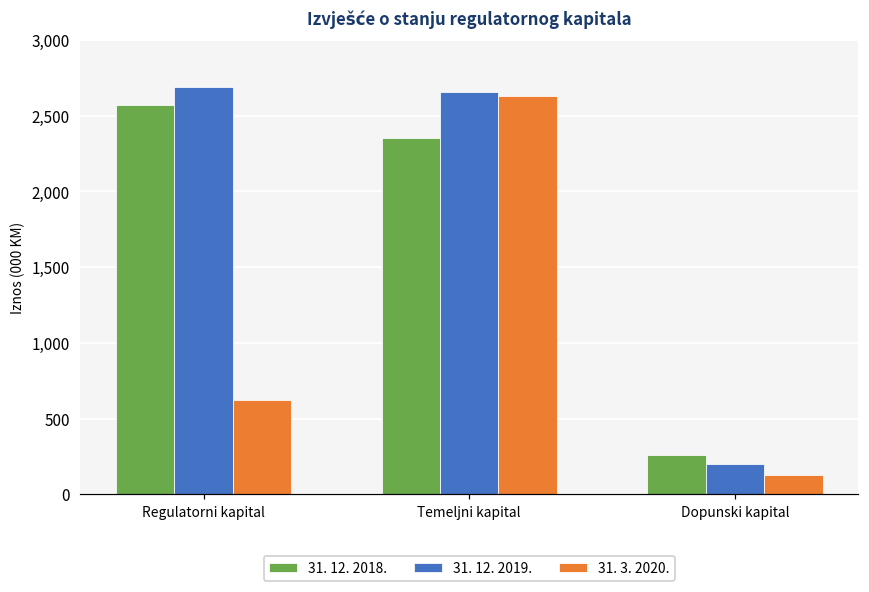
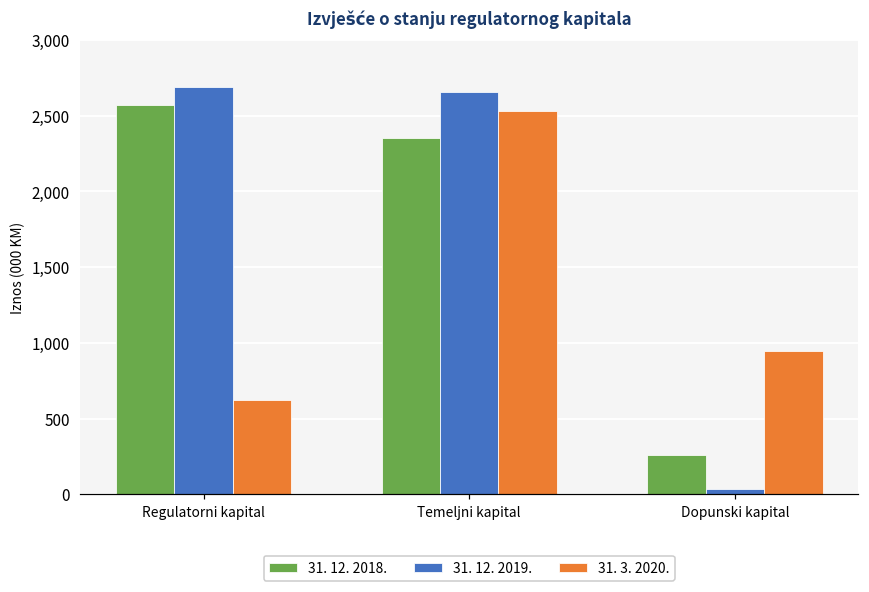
  {
    "31. 12. 2018.": {
      "Regulatorni kapital": "2,570",
      "Temeljni kapital": "2,350",
      "Dopunski kapital": "260"
    },
    "31. 12. 2019.": {
      "Regulatorni kapital": "2,690",
      "Temeljni kapital": "2,660",
-     "Dopunski kapital": "200"
+     "Dopunski kapital": "30"
    },
    "31. 3. 2020.": {
      "Regulatorni kapital": "630",
-     "Temeljni kapital": "2,630",
-     "Dopunski kapital": "130"
+     "Temeljni kapital": "2,530",
+     "Dopunski kapital": "950"
    }
  }
